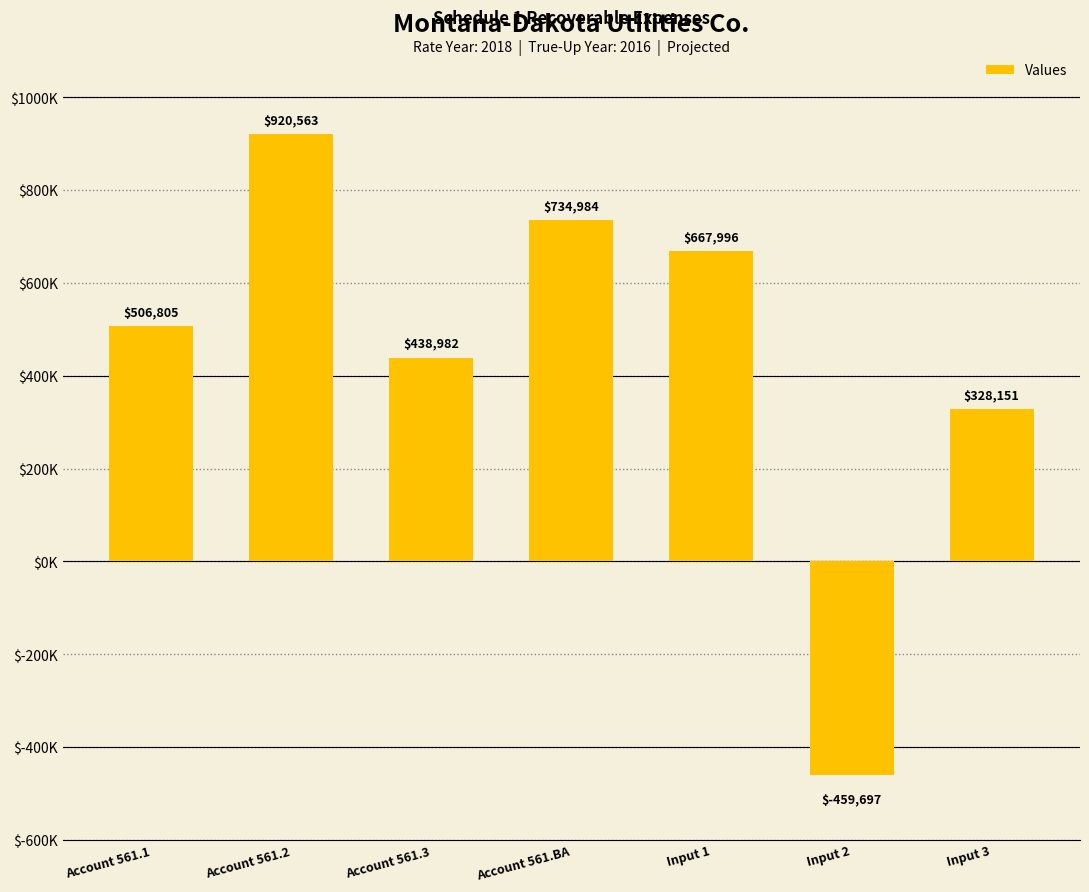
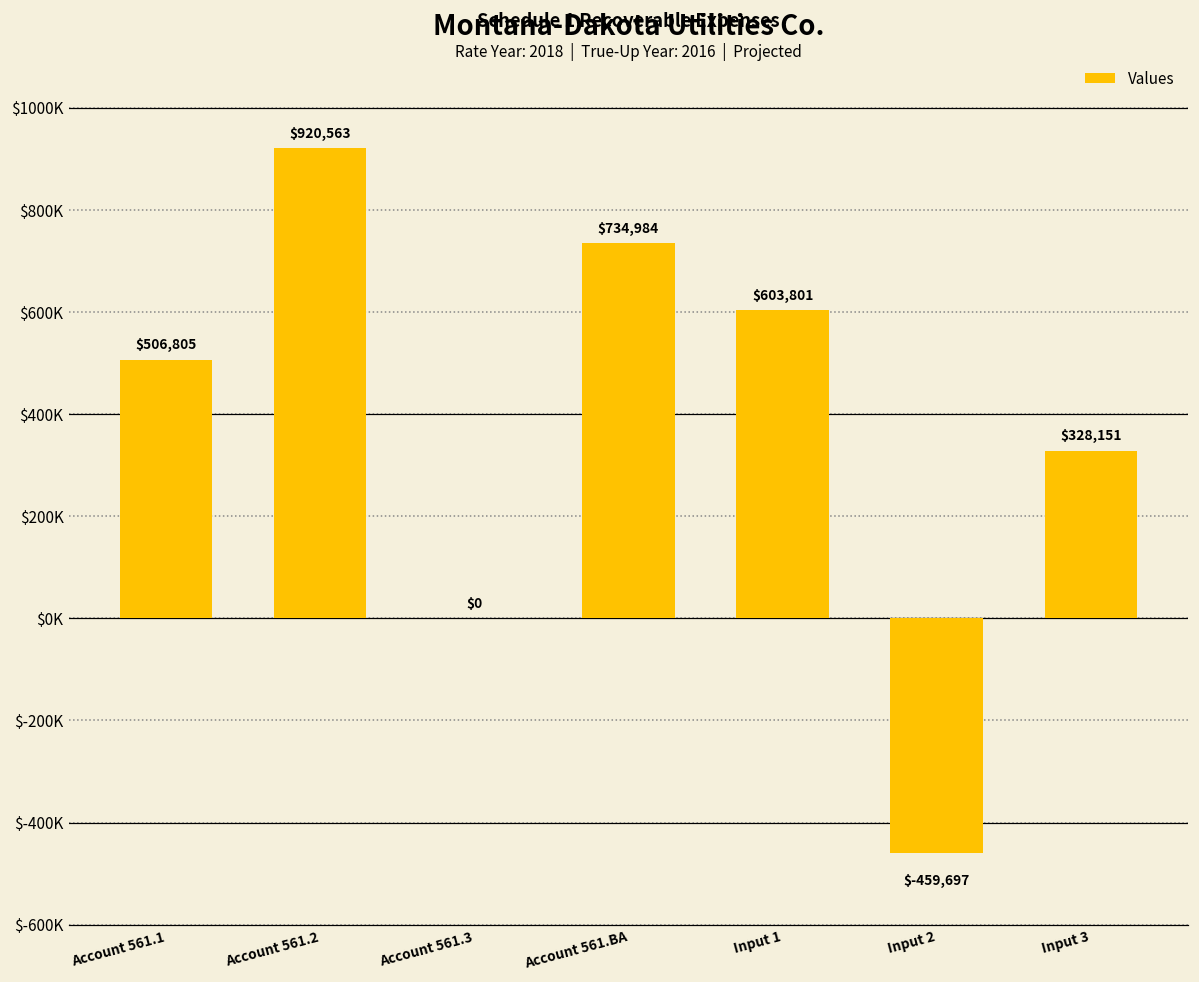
  {
    "Account 561.1": "$506,805",
    "Account 561.2": "$920,563",
-   "Account 561.3": "$438,982",
+   "Account 561.3": "$0",
    "Account 561.BA": "$734,984",
-   "Input 1": "$667,996",
+   "Input 1": "$603,801",
    "Input 2": "$-459,697",
    "Input 3": "$328,151"
  }
